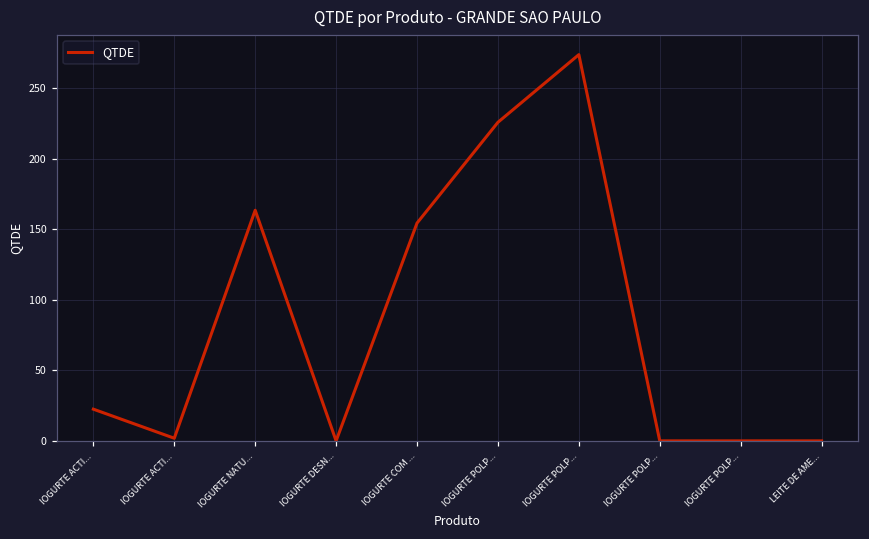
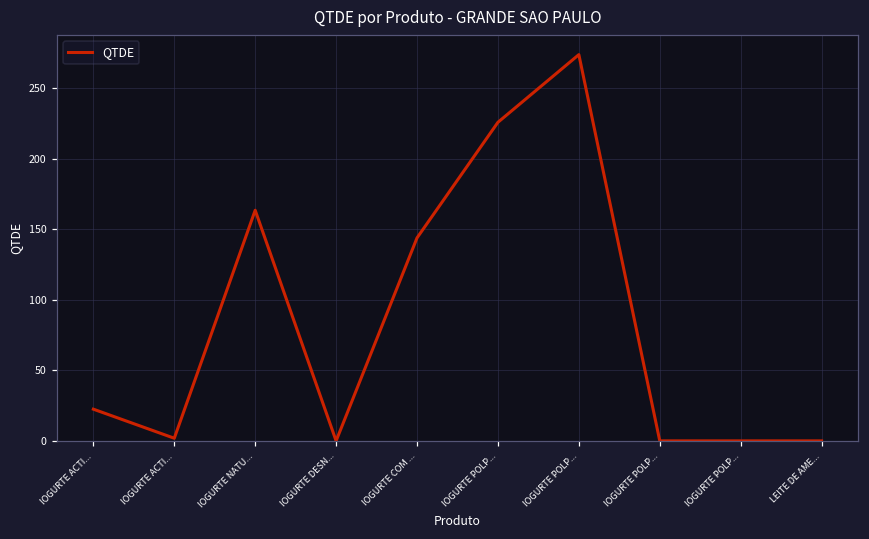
  {
    "IOGURTE NATU...": 164,
    "IOGURTE DESN...": 0,
-   "IOGURTE COM ...": 155,
+   "IOGURTE COM ...": 144,
    "LEITE DE AME...": 0
  }
